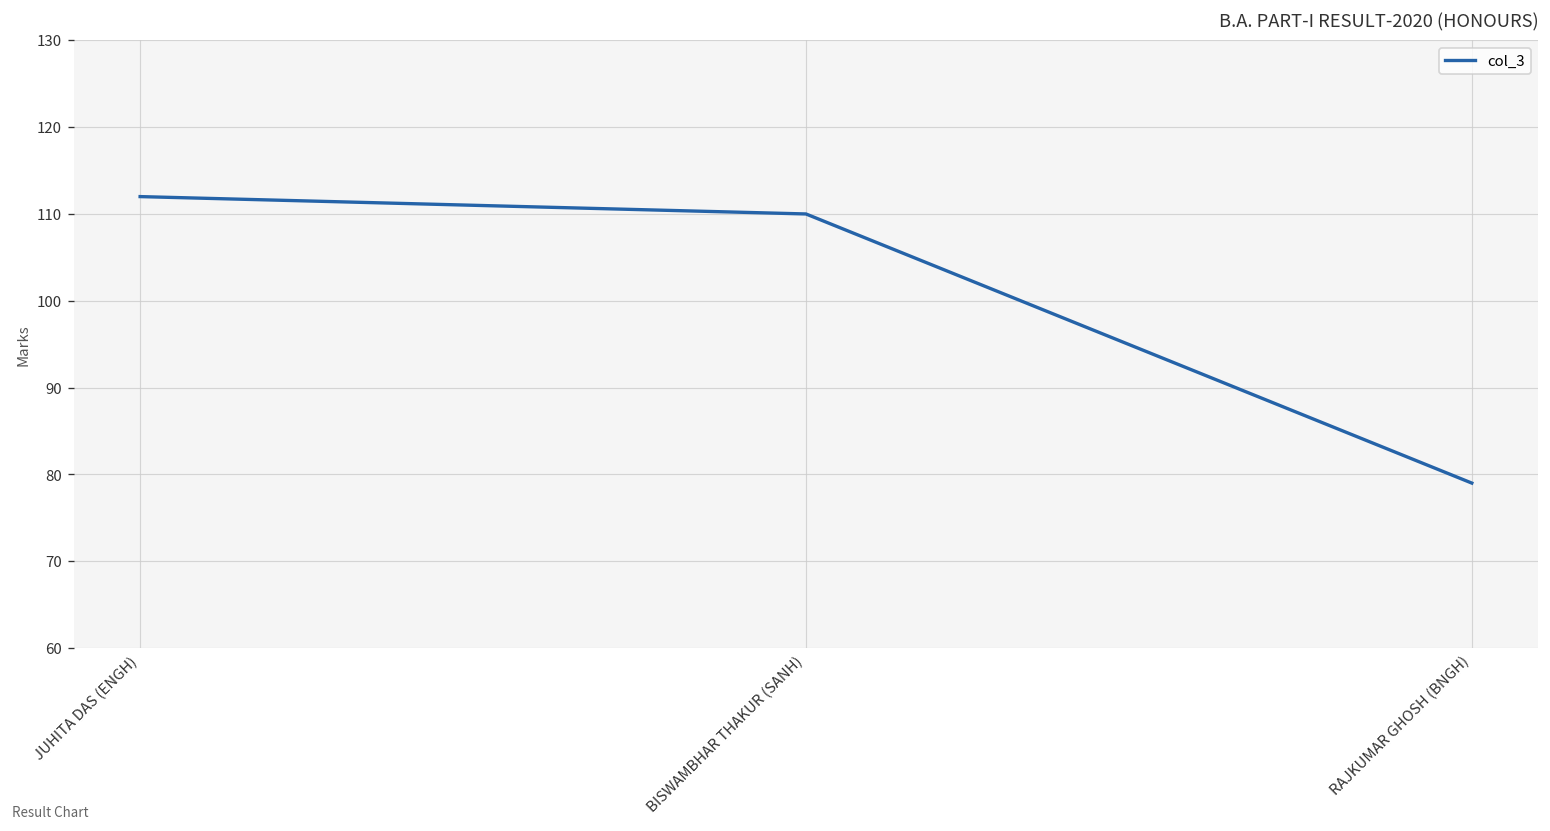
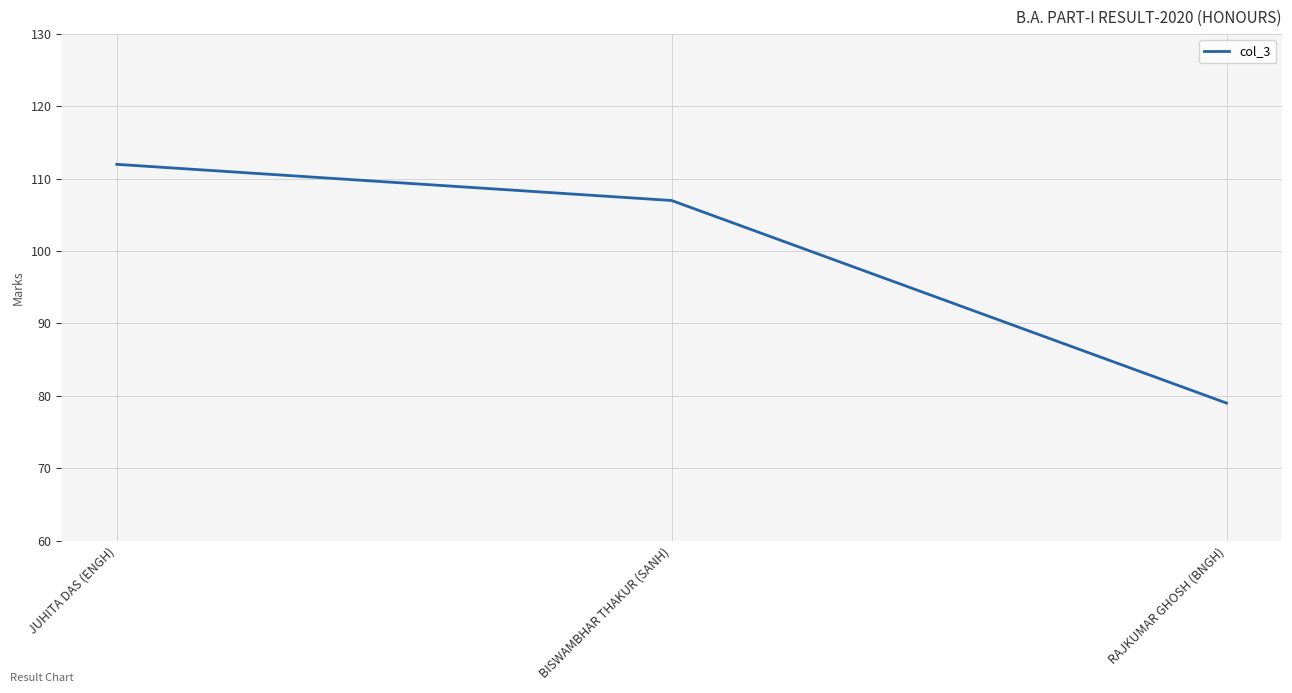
  {
    "JUHITA DAS (ENGH)": 112,
-   "BISWAMBHAR THAKUR (SANH)": 110,
+   "BISWAMBHAR THAKUR (SANH)": 107,
    "RAJKUMAR GHOSH (BNGH)": 79
  }
